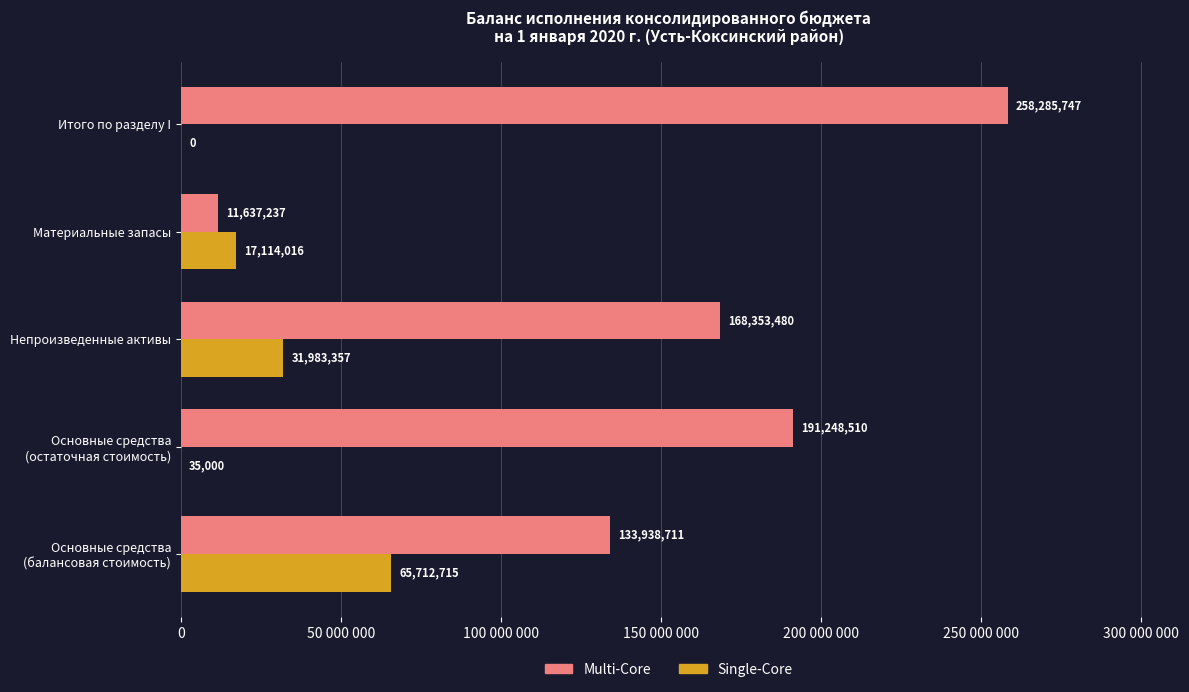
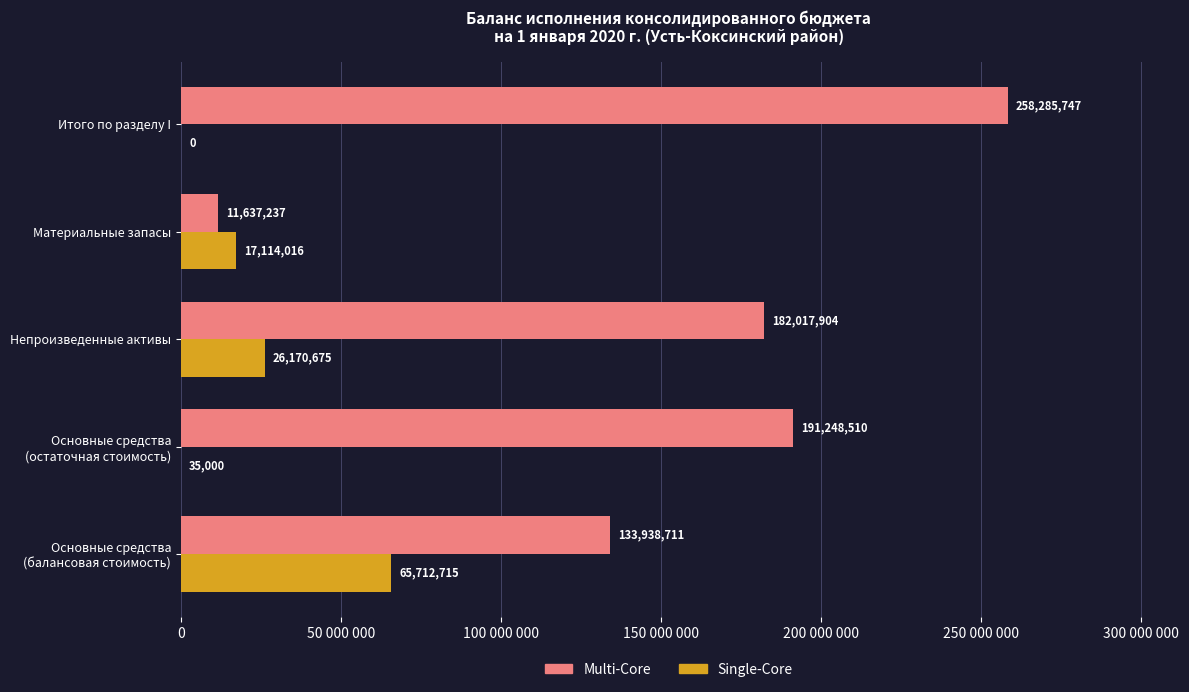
  {
    "Multi-Core": {
      "Итого по разделу I": "258,285,747",
      "Материальные запасы": "11,637,237",
-     "Непроизведенные активы": "168,353,480",
+     "Непроизведенные активы": "182,017,904",
      "Основные средства (остаточная стоимость)": "191,248,510",
      "Основные средства (балансовая стоимость)": "133,938,711"
    },
    "Single-Core": {
      "Итого по разделу I": "0",
      "Материальные запасы": "17,114,016",
-     "Непроизведенные активы": "31,983,357",
+     "Непроизведенные активы": "26,170,675",
      "Основные средства (остаточная стоимость)": "35,000",
      "Основные средства (балансовая стоимость)": "65,712,715"
    }
  }
